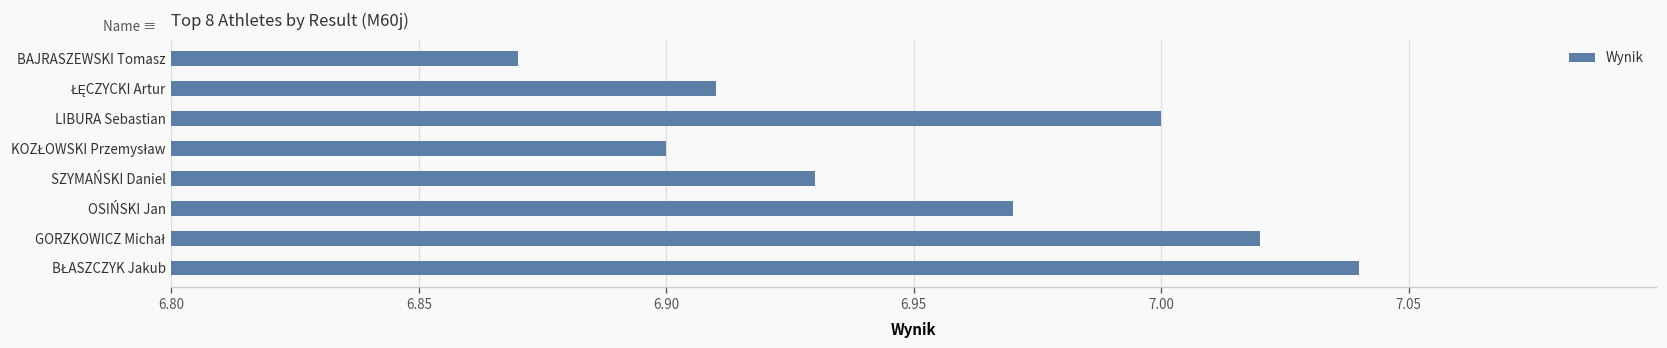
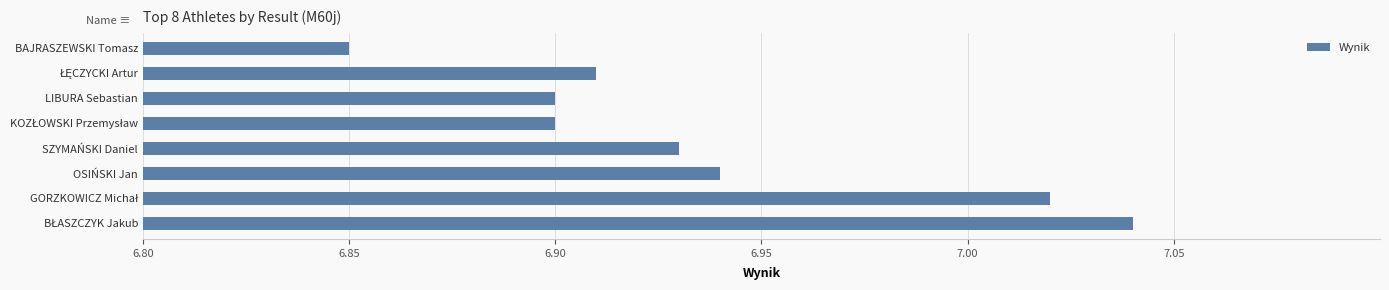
  {
-   "BAJRASZEWSKI Tomasz": 6.87,
+   "BAJRASZEWSKI Tomasz": 6.85,
    "ŁĘCZYCKI Artur": 6.91,
-   "LIBURA Sebastian": 7.0,
+   "LIBURA Sebastian": 6.9,
    "KOZŁOWSKI Przemysław": 6.90,
    "SZYMAŃSKI Daniel": 6.93,
-   "OSIŃSKI Jan": 6.97,
+   "OSIŃSKI Jan": 6.94,
    "GORZKOWICZ Michał": 7.02,
    "BŁASZCZYK Jakub": 7.04
  }
